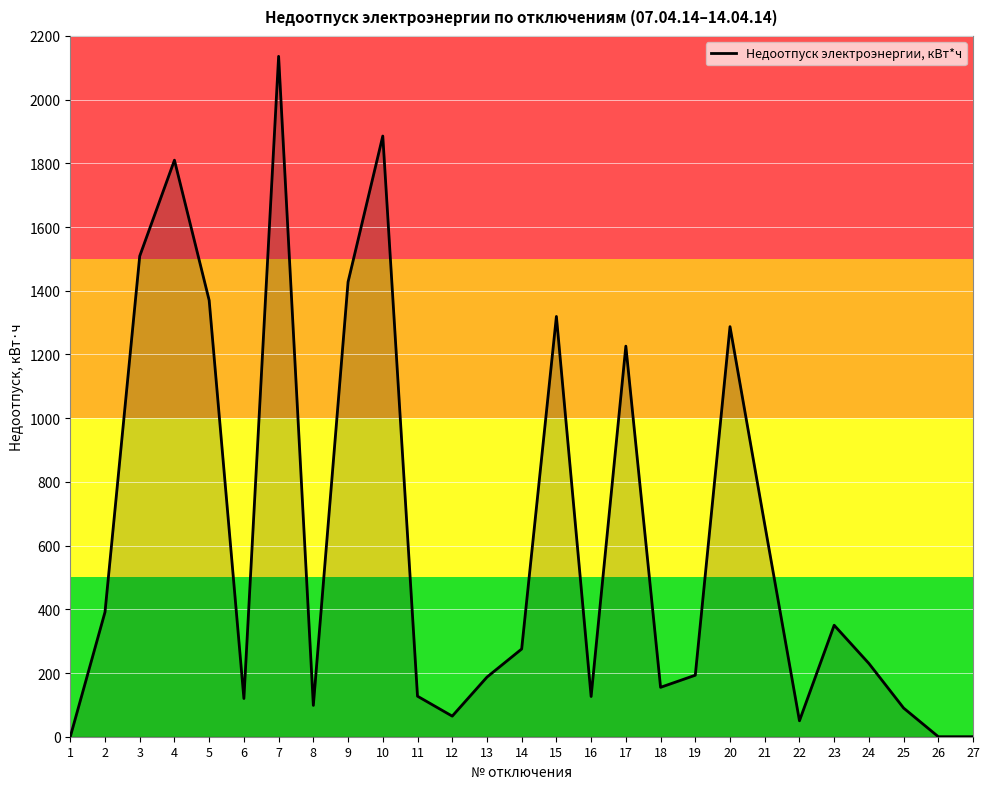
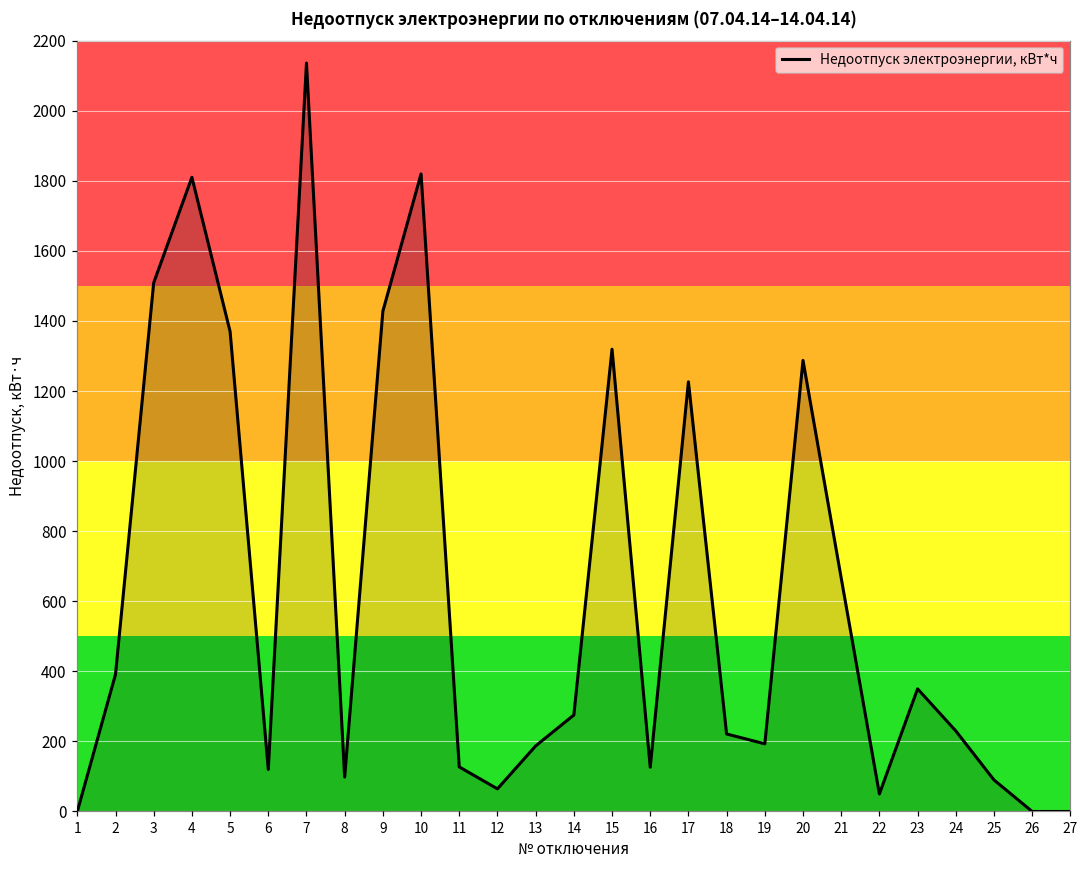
  {
    "1": 0,
    "2": 390,
    "3": 1510,
    "4": 1810,
    "5": 1370,
    "6": 120,
    "7": 2140,
    "8": 100,
    "9": 1430,
-   "10": 1890,
+   "10": 1820,
    "11": 130,
    "12": 60,
    "13": 190,
    "14": 280,
    "15": 1320,
    "16": 130,
    "17": 1230,
-   "18": 160,
+   "18": 220,
    "19": 190,
    "20": 1290,
    "21": 670,
    "22": 50,
    "23": 350,
    "24": 230,
    "25": 90,
    "26": 0,
    "27": 0
  }
